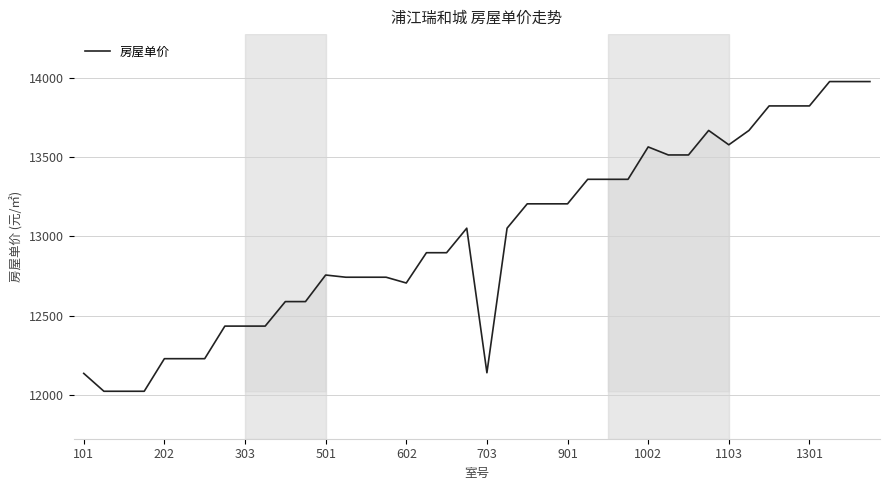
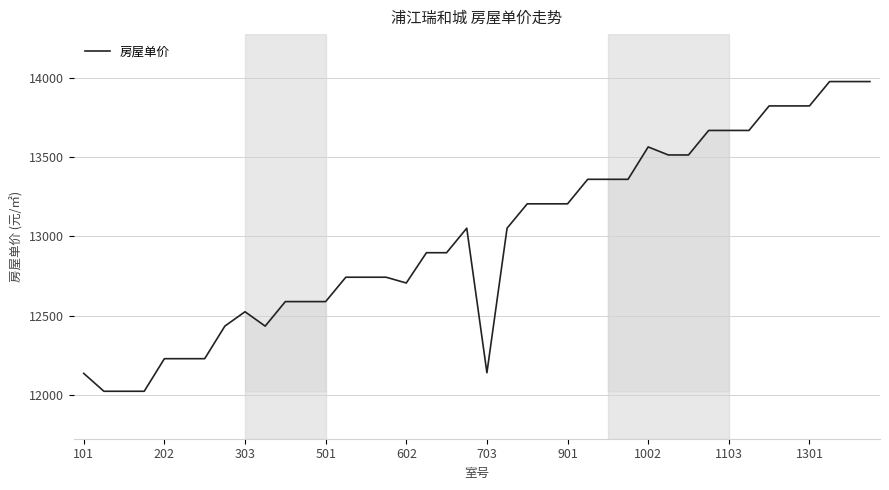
  {
    "房屋单价": {
      "101": 12130,
      "202": 12230,
-     "303": 12430,
-     "501": 12760,
+     "303": 12520,
+     "501": 12590,
      "602": 12710,
      "703": 12140,
      "901": 13210,
-     "1103": 13580,
+     "1103": 13670,
      "1301": 13830
    }
  }
